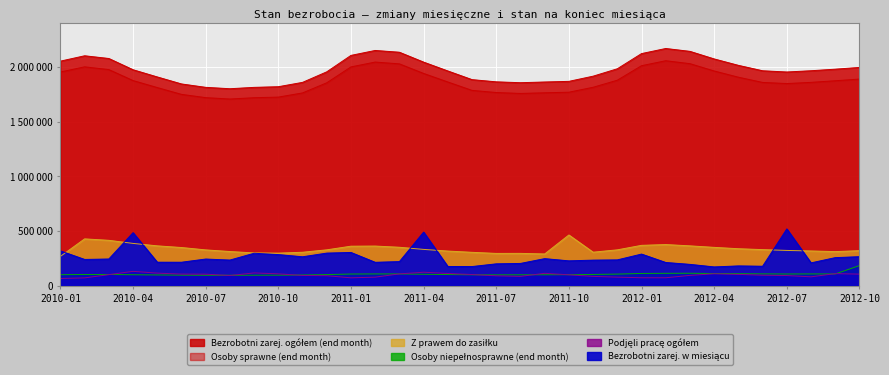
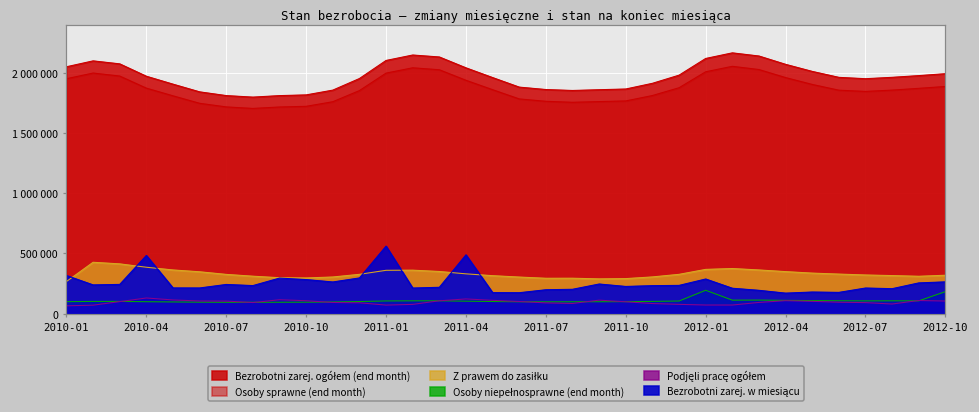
  {
    "Z prawem do zasiłku": {
      "2010-01": 270000,
      "2010-04": 390000,
      "2010-07": 330000,
      "2011-01": 360000,
      "2011-04": 330000,
      "2011-07": 290000,
-     "2011-10": 460000,
+     "2011-10": 290000,
      "2012-01": 370000,
      "2012-04": 350000,
      "2012-07": 320000,
      "2012-10": 320000
    },
    "Osoby niepełnosprawne (end month)": {
      "2010-01": 100000,
      "2010-04": 100000,
      "2011-01": 110000,
-     "2012-01": 110000,
+     "2012-01": 190000,
      "2012-10": 180000
    },
    "Podjęli pracę ogółem": {
      "2010-01": 60000,
      "2010-04": 130000,
      "2011-01": 70000,
      "2012-01": 70000,
      "2012-10": 100000
    },
    "Bezrobotni zarej. w miesiącu": {
      "2010-01": 320000,
      "2010-04": 480000,
      "2010-07": 240000,
-     "2011-01": 300000,
+     "2011-01": 560000,
      "2011-04": 490000,
      "2011-07": 200000,
      "2011-10": 230000,
      "2012-01": 290000,
      "2012-04": 170000,
-     "2012-07": 520000,
+     "2012-07": 210000,
      "2012-10": 260000
    }
  }
